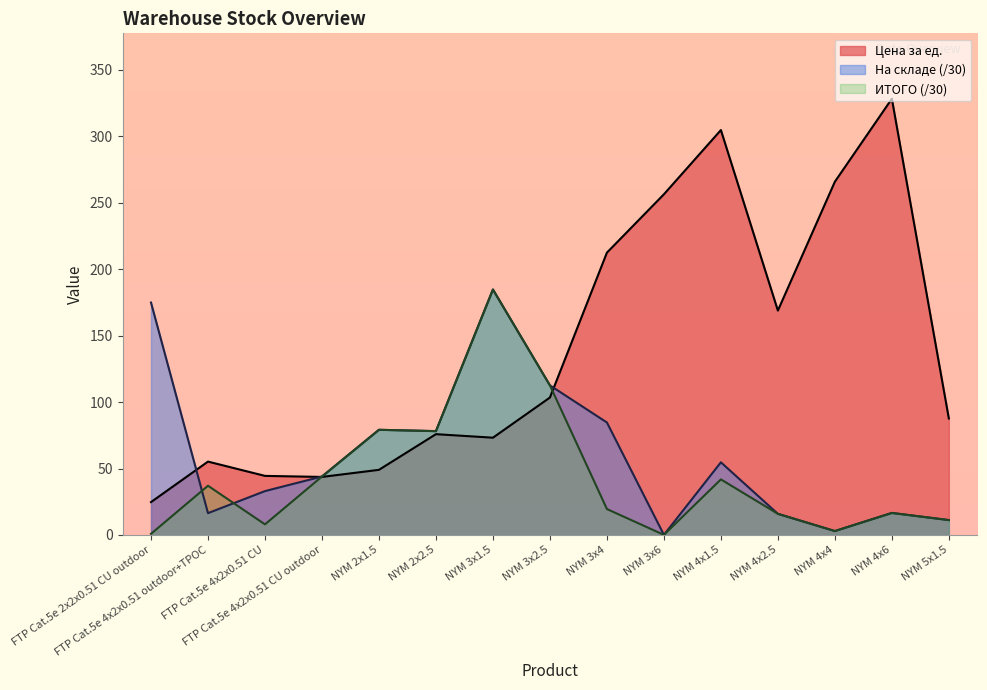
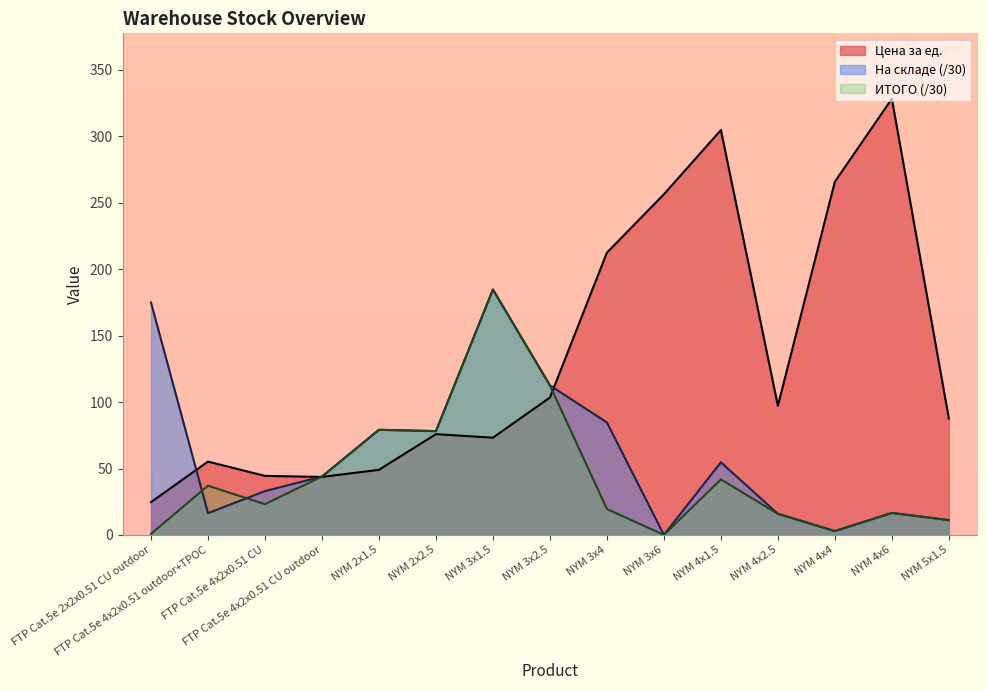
  {
    "Цена за ед.": {
      "FTP Cat.5e 2x2x0.51 CU outdoor": 25,
      "FTP Cat.5e 4x2x0.51 outdoor+ТРОС": 55,
      "FTP Cat.5e 4x2x0.51 CU": 44,
      "NYM 2x1.5": 49,
      "NYM 2x2.5": 76,
      "NYM 3x1.5": 73,
      "NYM 3x2.5": 103,
      "NYM 3x4": 212,
      "NYM 3x6": 256,
      "NYM 4x1.5": 305,
-     "NYM 4x2.5": 169,
+     "NYM 4x2.5": 97,
      "NYM 4x4": 266,
      "NYM 5x1.5": 88
    },
    "На складе (/30)": {
      "FTP Cat.5e 2x2x0.51 CU outdoor": 175,
      "FTP Cat.5e 4x2x0.51 outdoor+ТРОС": 16,
      "FTP Cat.5e 4x2x0.51 CU": 33,
      "NYM 3x4": 85,
      "NYM 4x1.5": 55
    },
    "ИТОГО (/30)": {
      "FTP Cat.5e 2x2x0.51 CU outdoor": 1,
      "FTP Cat.5e 4x2x0.51 outdoor+ТРОС": 37,
-     "FTP Cat.5e 4x2x0.51 CU": 8,
+     "FTP Cat.5e 4x2x0.51 CU": 23,
      "NYM 3x4": 20,
      "NYM 4x1.5": 42
    }
  }
